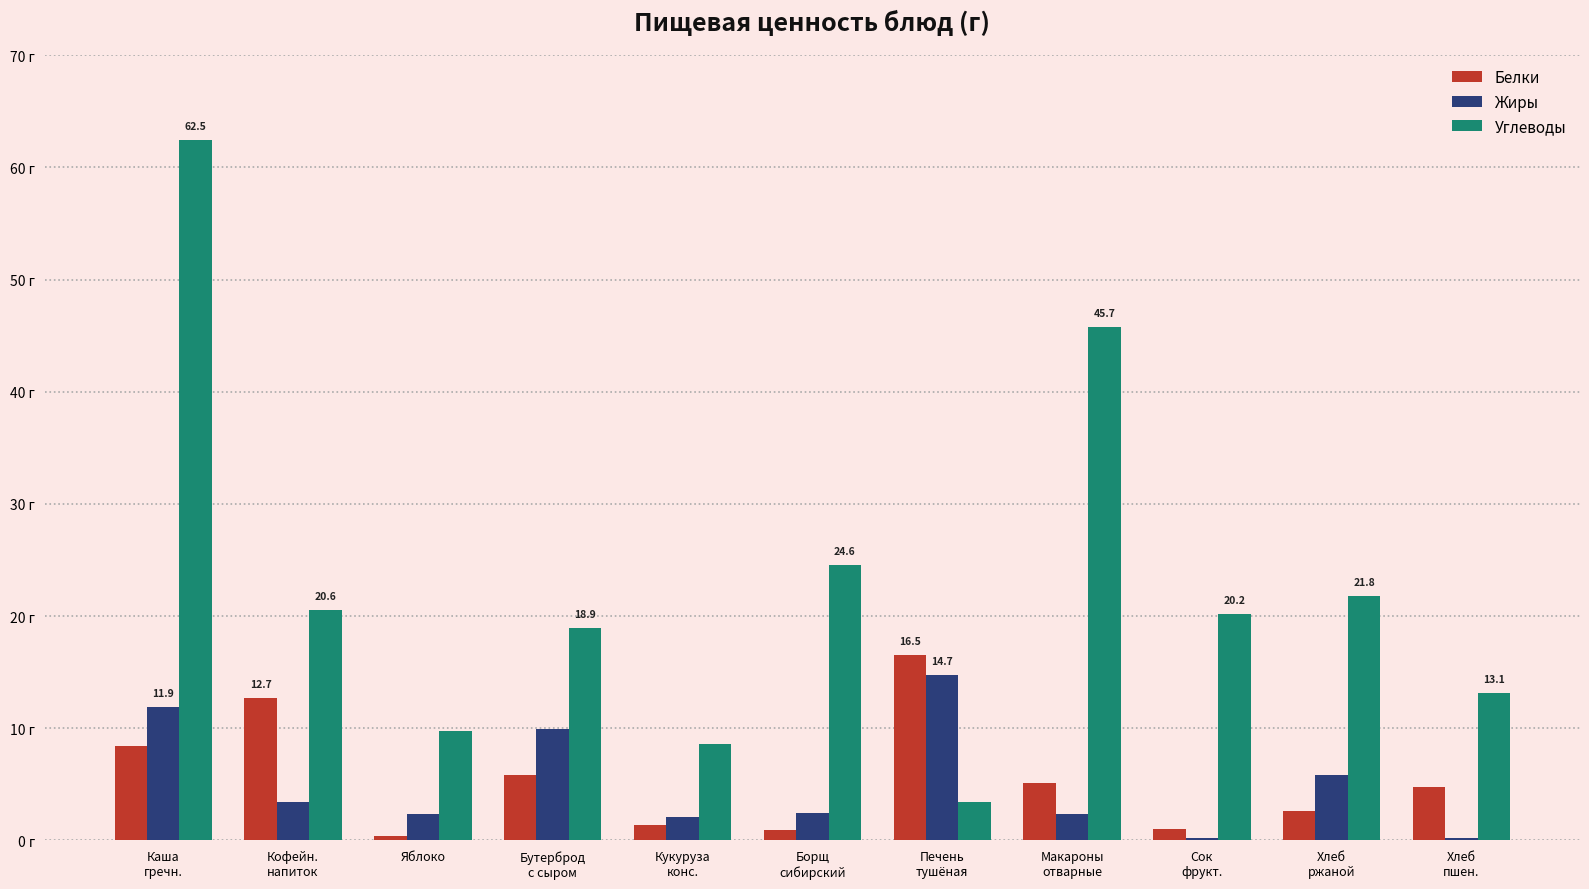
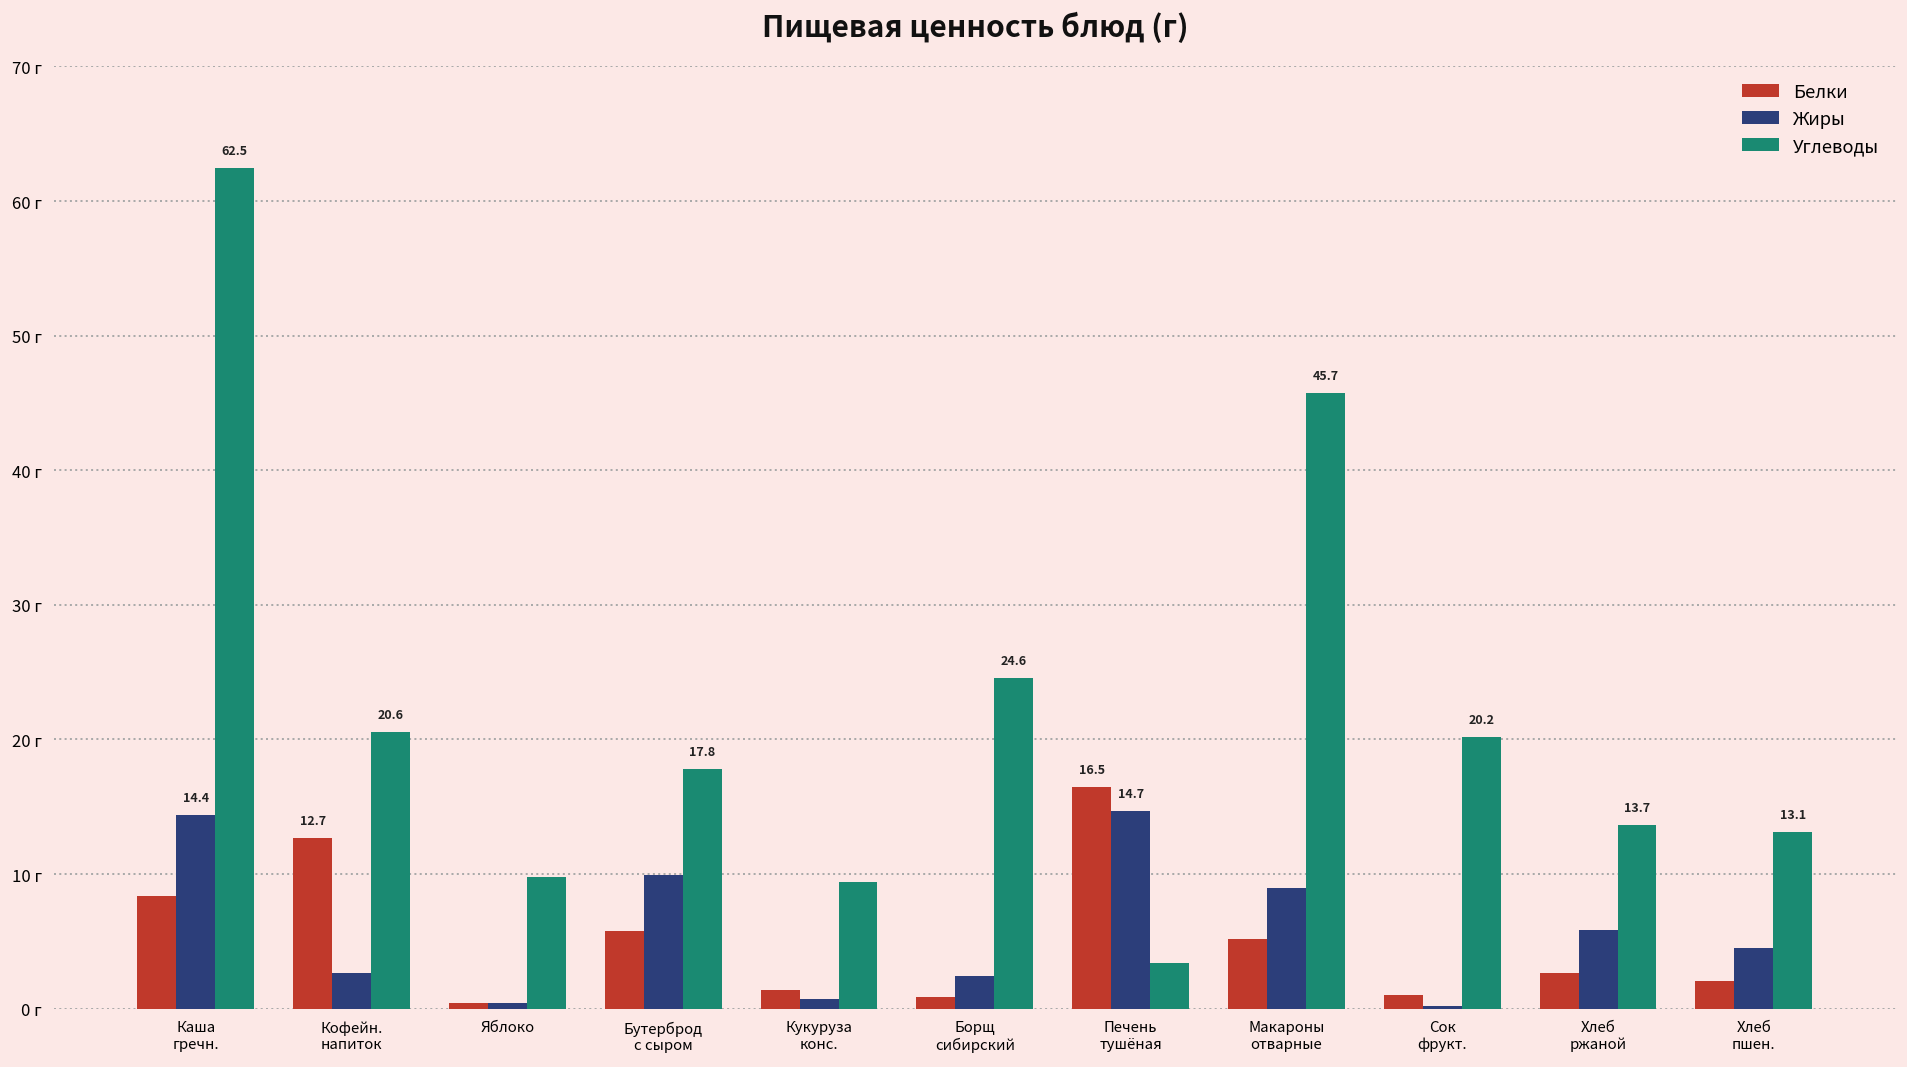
  {
    "Белки": {
      "Каша гречн.": "8.4 г",
      "Яблоко": "0.4 г",
      "Бутерброд с сыром": "5.8 г",
      "Кукуруза конс.": "1.4 г",
      "Борщ сибирский": "0.9 г",
      "Макароны отварные": "5.2 г",
      "Сок фрукт.": "1.0 г",
      "Хлеб ржаной": "2.6 г",
-     "Хлеб пшен.": "4.7 г"
+     "Хлеб пшен.": "2.0 г"
    },
    "Жиры": {
-     "Каша гречн.": "11.9",
-     "Кофейн. напиток": "3.5 г",
-     "Яблоко": "2.4 г",
-     "Кукуруза конс.": "2.1 г",
+     "Каша гречн.": "14.4",
+     "Кофейн. напиток": "2.7 г",
+     "Яблоко": "0.4 г",
+     "Кукуруза конс.": "0.7 г",
      "Печень тушёная": "14.7",
-     "Макароны отварные": "2.4 г",
-     "Хлеб пшен.": "0.2 г"
+     "Макароны отварные": "9.0 г",
+     "Хлеб пшен.": "4.5 г"
    },
    "Углеводы": {
      "Каша гречн.": "62.5",
      "Кофейн. напиток": "20.6",
-     "Бутерброд с сыром": "18.9",
-     "Кукуруза конс.": "8.6 г",
+     "Бутерброд с сыром": "17.8",
+     "Кукуруза конс.": "9.4 г",
      "Борщ сибирский": "24.6",
      "Макароны отварные": "45.7",
      "Сок фрукт.": "20.2",
-     "Хлеб ржаной": "21.8",
+     "Хлеб ржаной": "13.7",
      "Хлеб пшен.": "13.1"
    }
  }
